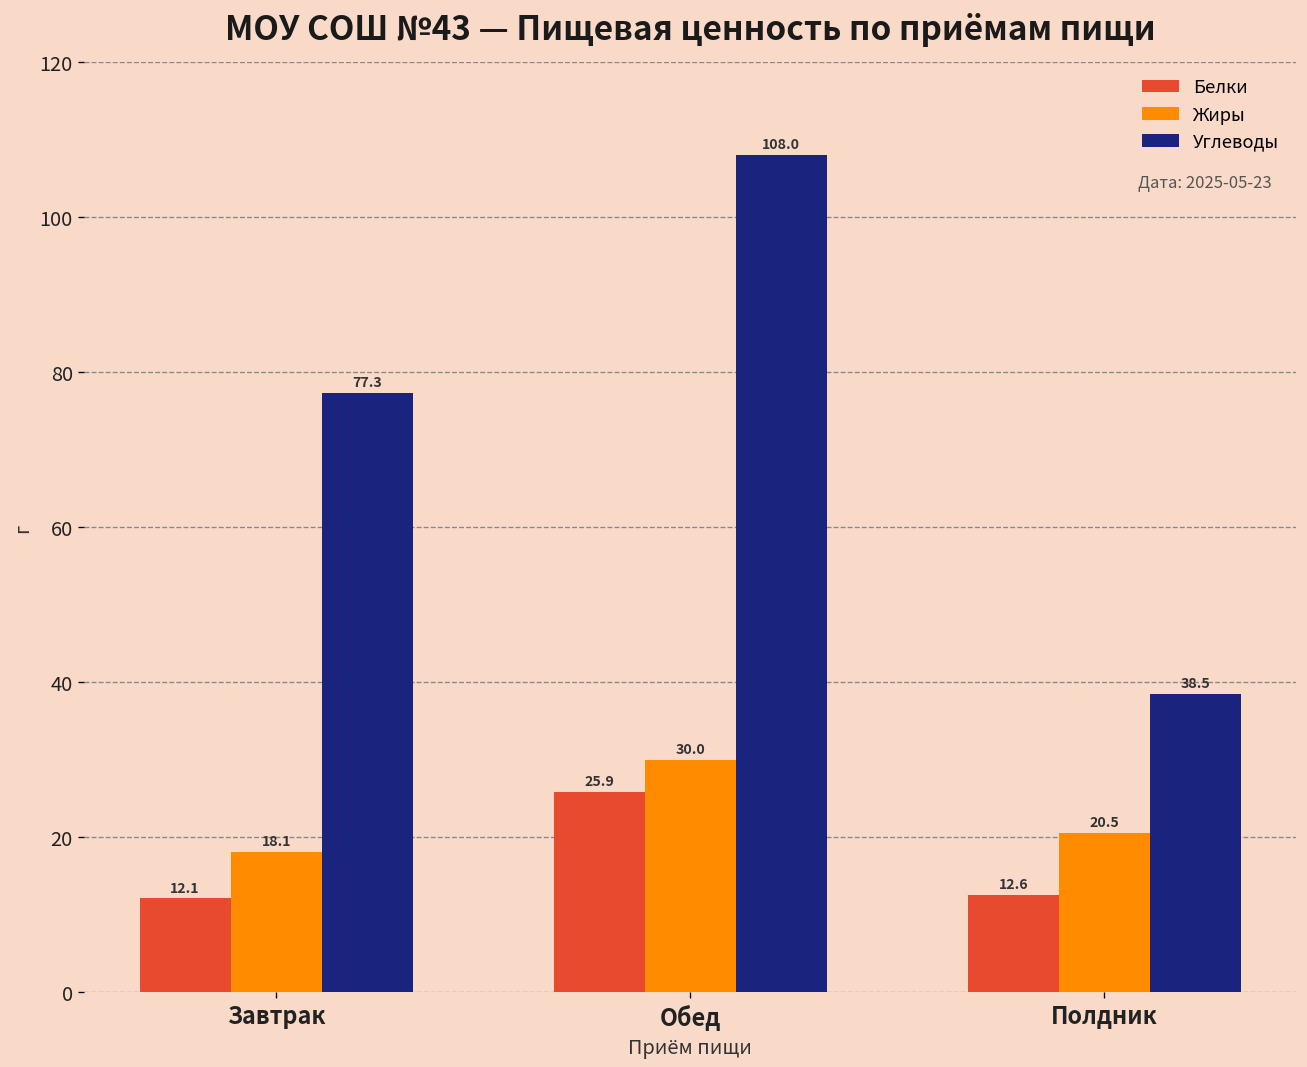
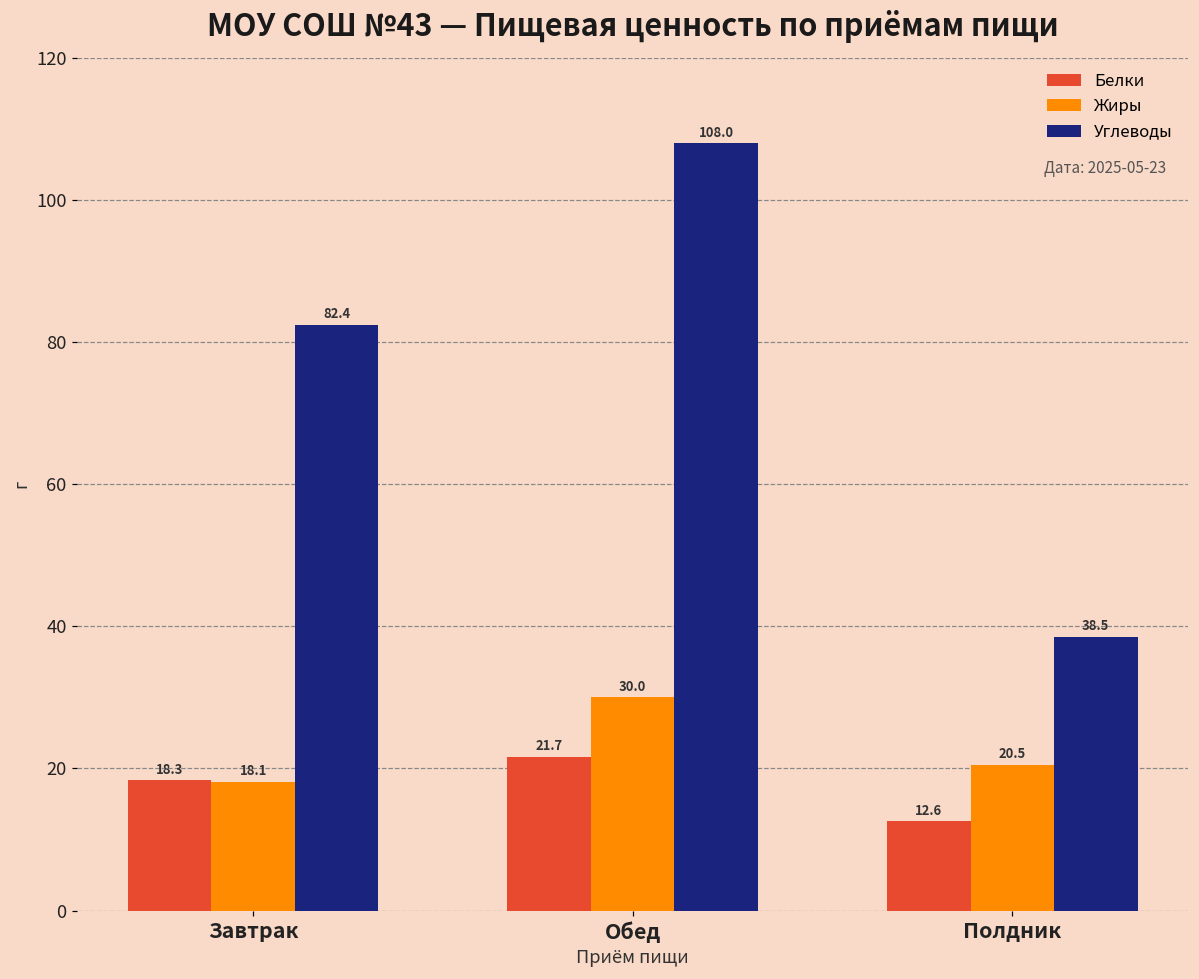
  {
    "Белки": {
-     "Завтрак": 12.1,
-     "Обед": 25.9,
+     "Завтрак": 18.3,
+     "Обед": 21.7,
      "Полдник": 12.6
    },
    "Жиры": {
      "Завтрак": 18.1,
      "Обед": 30.0,
      "Полдник": 20.5
    },
    "Углеводы": {
-     "Завтрак": 77.3,
+     "Завтрак": 82.4,
      "Обед": 108.0,
      "Полдник": 38.5
    }
  }
